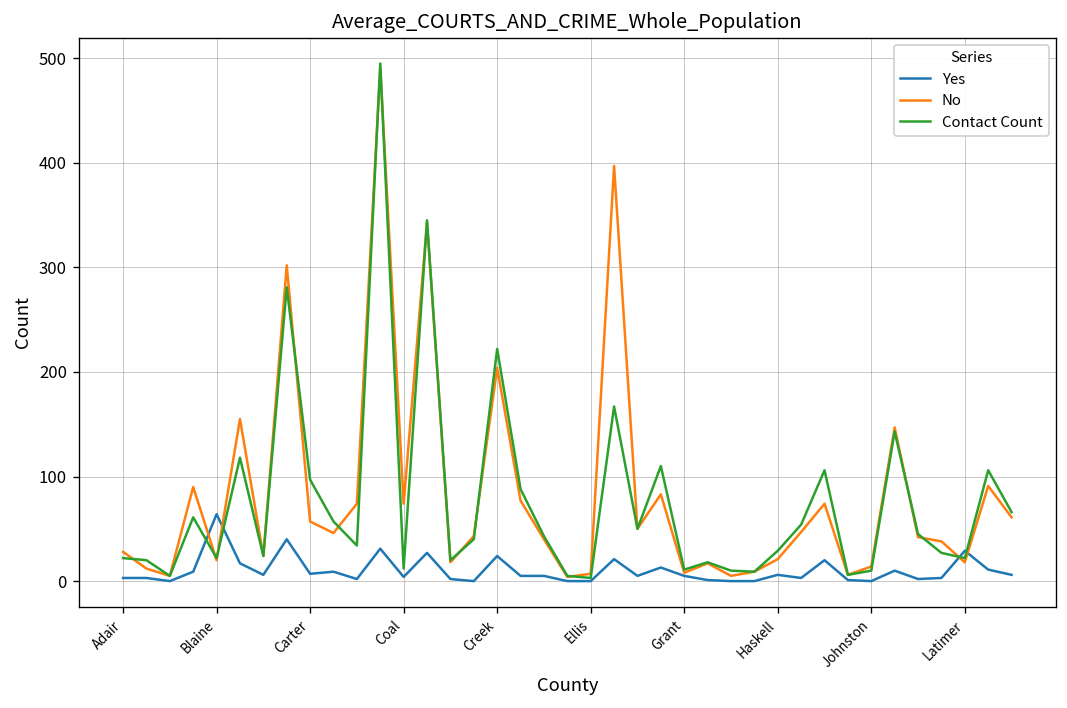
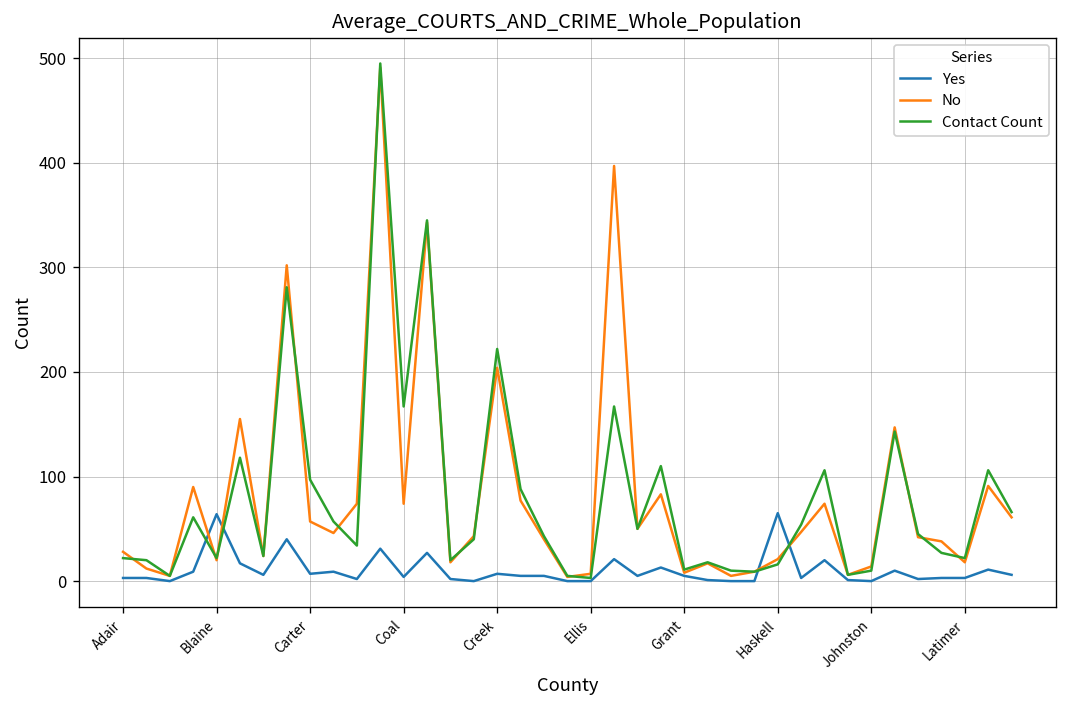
  {
    "Yes": {
      "Adair": 0,
      "Blaine": 60,
      "Carter": 10,
      "Coal": 0,
-     "Creek": 20,
+     "Creek": 10,
      "Ellis": 0,
      "Grant": 10,
-     "Haskell": 10,
+     "Haskell": 70,
      "Johnston": 0,
-     "Latimer": 30
+     "Latimer": 0
    },
    "No": {
      "Adair": 30,
      "Carter": 60,
      "Coal": 70,
      "Creek": 200,
      "Ellis": 10,
      "Grant": 10,
      "Haskell": 20,
      "Johnston": 10,
      "Latimer": 20
    },
    "Contact Count": {
      "Adair": 20,
      "Carter": 100,
-     "Coal": 10,
+     "Coal": 170,
      "Creek": 220,
      "Ellis": 0,
      "Grant": 10,
-     "Haskell": 30,
+     "Haskell": 20,
      "Johnston": 10,
      "Latimer": 20
    }
  }
